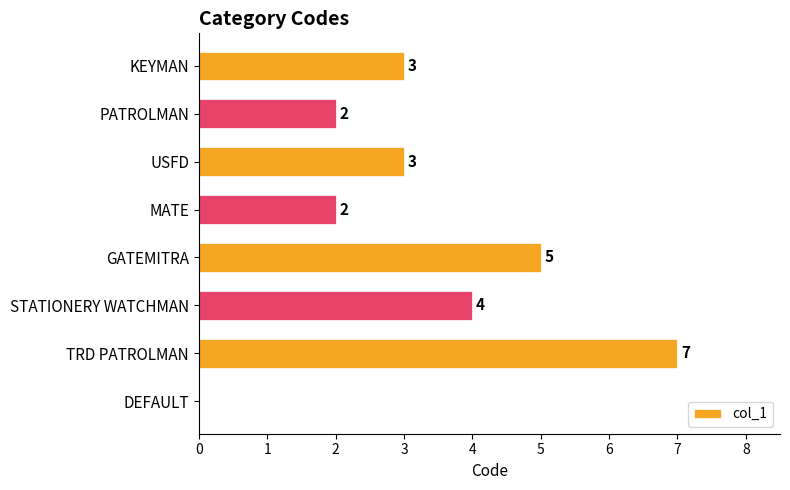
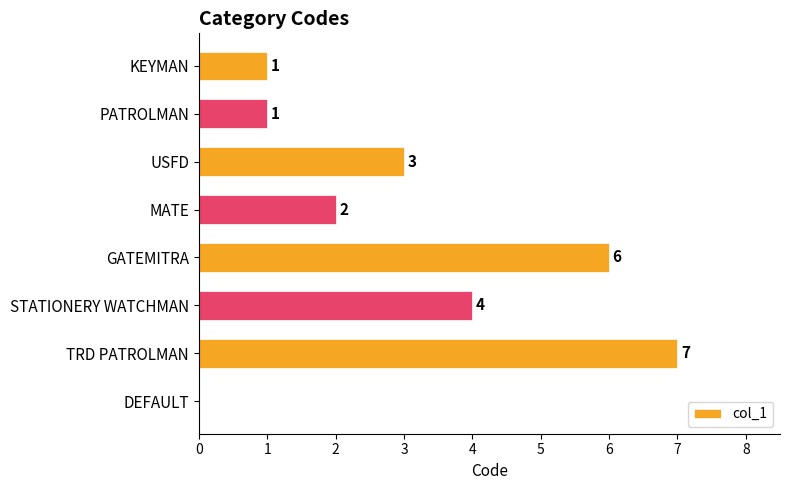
  {
-   "KEYMAN": 3,
-   "PATROLMAN": 2,
+   "KEYMAN": 1,
+   "PATROLMAN": 1,
    "USFD": 3,
    "MATE": 2,
-   "GATEMITRA": 5,
+   "GATEMITRA": 6,
    "STATIONERY WATCHMAN": 4,
    "TRD PATROLMAN": 7
  }
